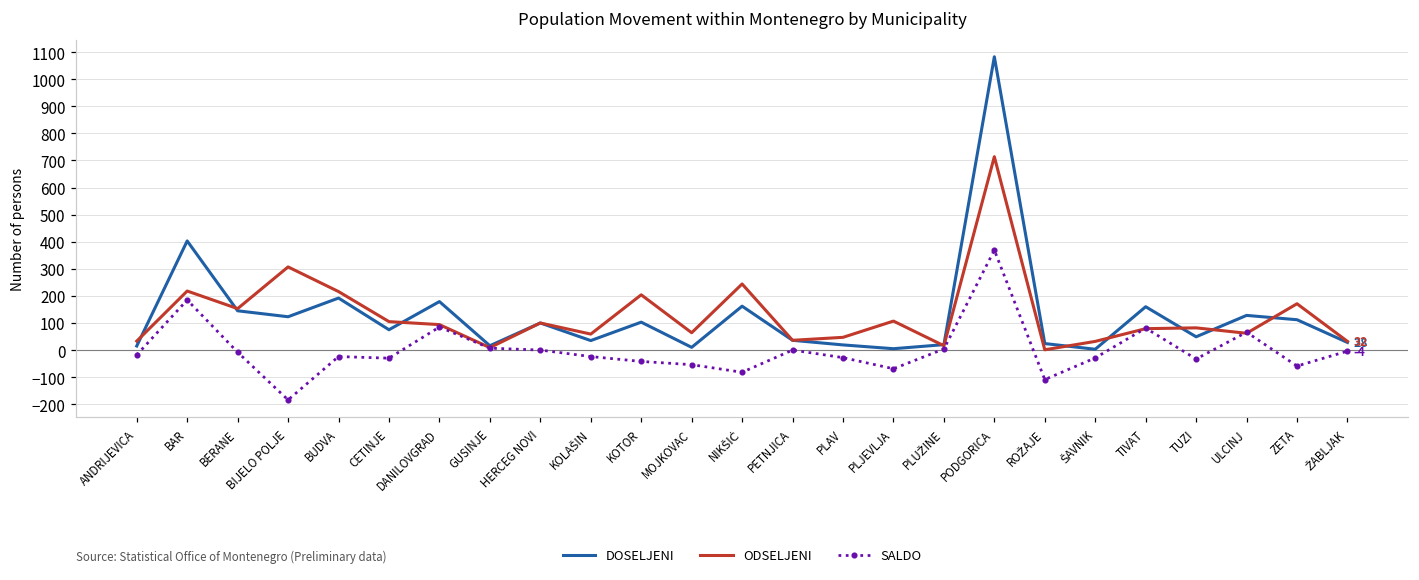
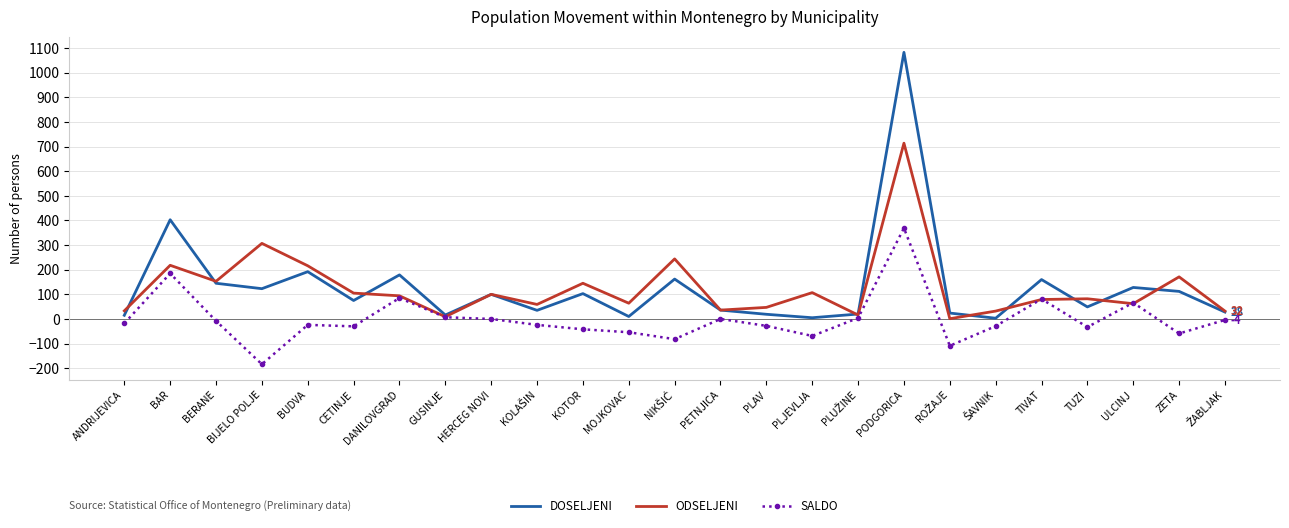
  {
    "DOSELJENI": {
      "ANDRIJEVICA": 20,
      "BAR": 400,
      "BIJELO POLJE": 120,
      "BUDVA": 190,
      "CETINJE": 80,
      "DANILOVGRAD": 180,
      "KOLAŠIN": 40,
      "KOTOR": 100,
      "MOJKOVAC": 10,
      "NIKŠIĆ": 160,
      "PLAV": 20,
      "PLJEVLJA": 10,
      "PODGORICA": 1080,
      "ROŽAJE": 20,
      "ŠAVNIK": 0,
      "TIVAT": 160,
      "TUZI": 50,
      "ULCINJ": 130,
      "ZETA": 110
    },
    "ODSELJENI": {
      "ANDRIJEVICA": 30,
      "BAR": 220,
      "BIJELO POLJE": 310,
      "BUDVA": 220,
      "CETINJE": 110,
      "KOLAŠIN": 60,
-     "KOTOR": 200,
+     "KOTOR": 150,
      "MOJKOVAC": 60,
      "NIKŠIĆ": 240,
      "PLAV": 50,
      "PLJEVLJA": 110,
      "PODGORICA": 710,
      "ROŽAJE": 0,
      "ŠAVNIK": 30,
      "TUZI": 80,
      "ZETA": 170
    },
    "SALDO": {
      "ANDRIJEVICA": -20,
      "BAR": 190,
      "BERANE": -10,
      "BIJELO POLJE": -180,
      "BUDVA": -20,
      "CETINJE": -30,
      "HERCEG NOVI": 0,
      "KOLAŠIN": -20,
      "KOTOR": -40,
      "MOJKOVAC": -50,
      "NIKŠIĆ": -80,
      "PETNJICA": 0,
      "PLAV": -30,
      "PLJEVLJA": -70,
      "PLUŽINE": 0,
      "PODGORICA": 370,
      "ROŽAJE": -110,
      "ŠAVNIK": -30,
      "TUZI": -30,
      "ZETA": -60
    }
  }
